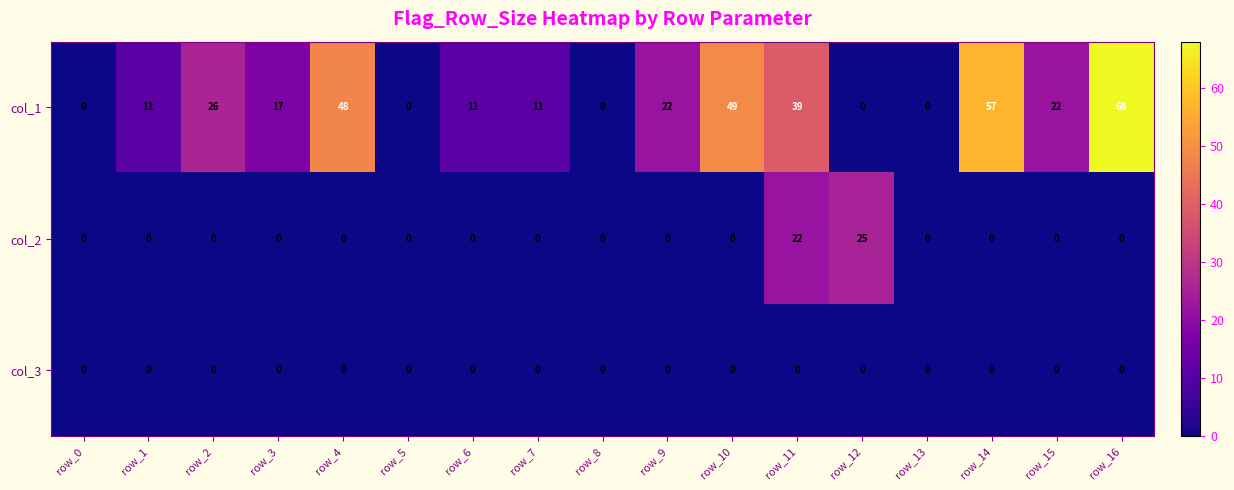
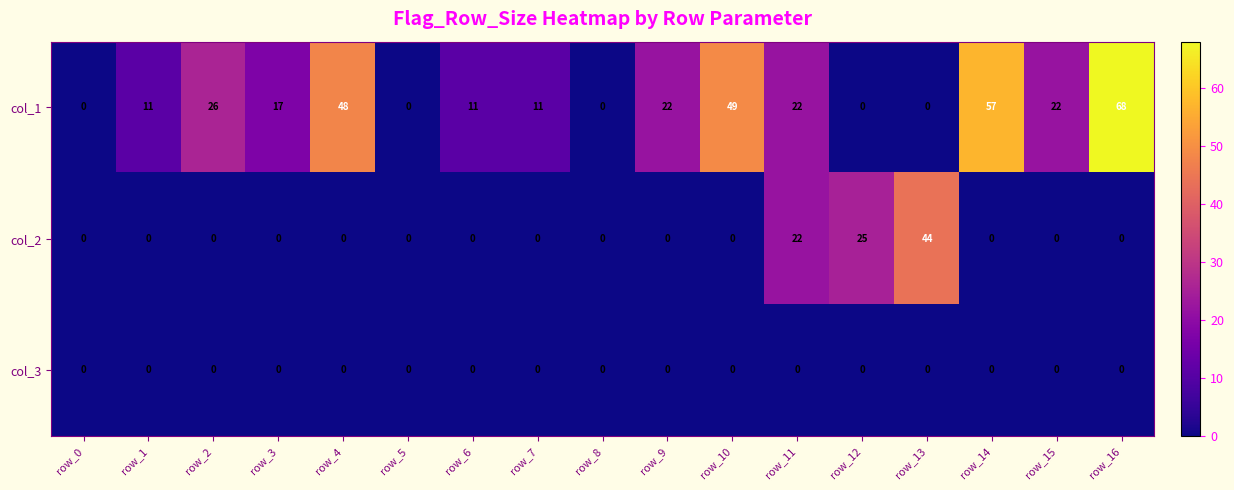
  {
    "col_1": {
      "row_0": 0,
      "row_1": 11,
      "row_2": 26,
      "row_3": 17,
      "row_4": 48,
      "row_5": 0,
      "row_6": 11,
      "row_7": 11,
      "row_8": 0,
      "row_9": 22,
      "row_10": 49,
-     "row_11": 39,
+     "row_11": 22,
      "row_12": 0,
      "row_13": 0,
      "row_14": 57,
      "row_15": 22,
      "row_16": 68
    },
    "col_2": {
      "row_0": 0,
      "row_1": 0,
      "row_2": 0,
      "row_3": 0,
      "row_4": 0,
      "row_5": 0,
      "row_6": 0,
      "row_7": 0,
      "row_8": 0,
      "row_9": 0,
      "row_10": 0,
      "row_11": 22,
      "row_12": 25,
-     "row_13": 0,
+     "row_13": 44,
      "row_14": 0,
      "row_15": 0,
      "row_16": 0
    },
    "col_3": {
      "row_0": 0,
      "row_1": 0,
      "row_2": 0,
      "row_3": 0,
      "row_4": 0,
      "row_5": 0,
      "row_6": 0,
      "row_7": 0,
      "row_8": 0,
      "row_9": 0,
      "row_10": 0,
      "row_11": 0,
      "row_12": 0,
      "row_13": 0,
      "row_14": 0,
      "row_15": 0,
      "row_16": 0
    }
  }
